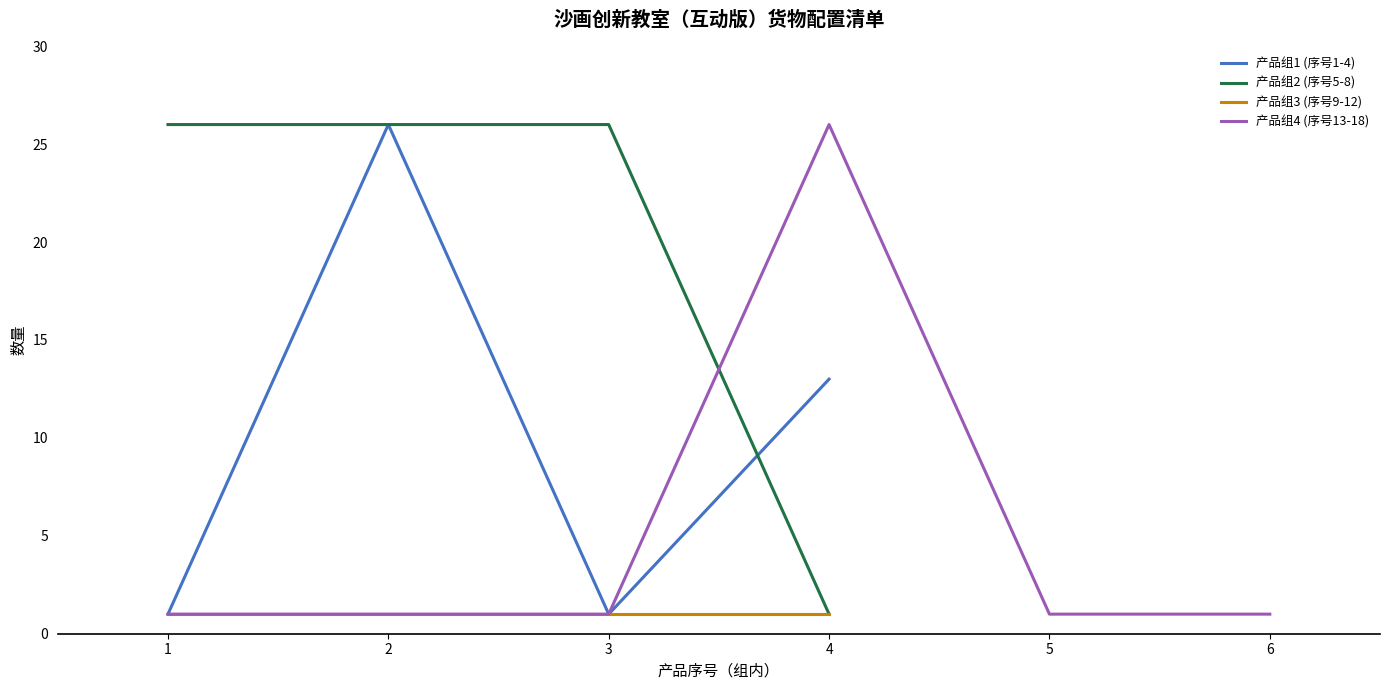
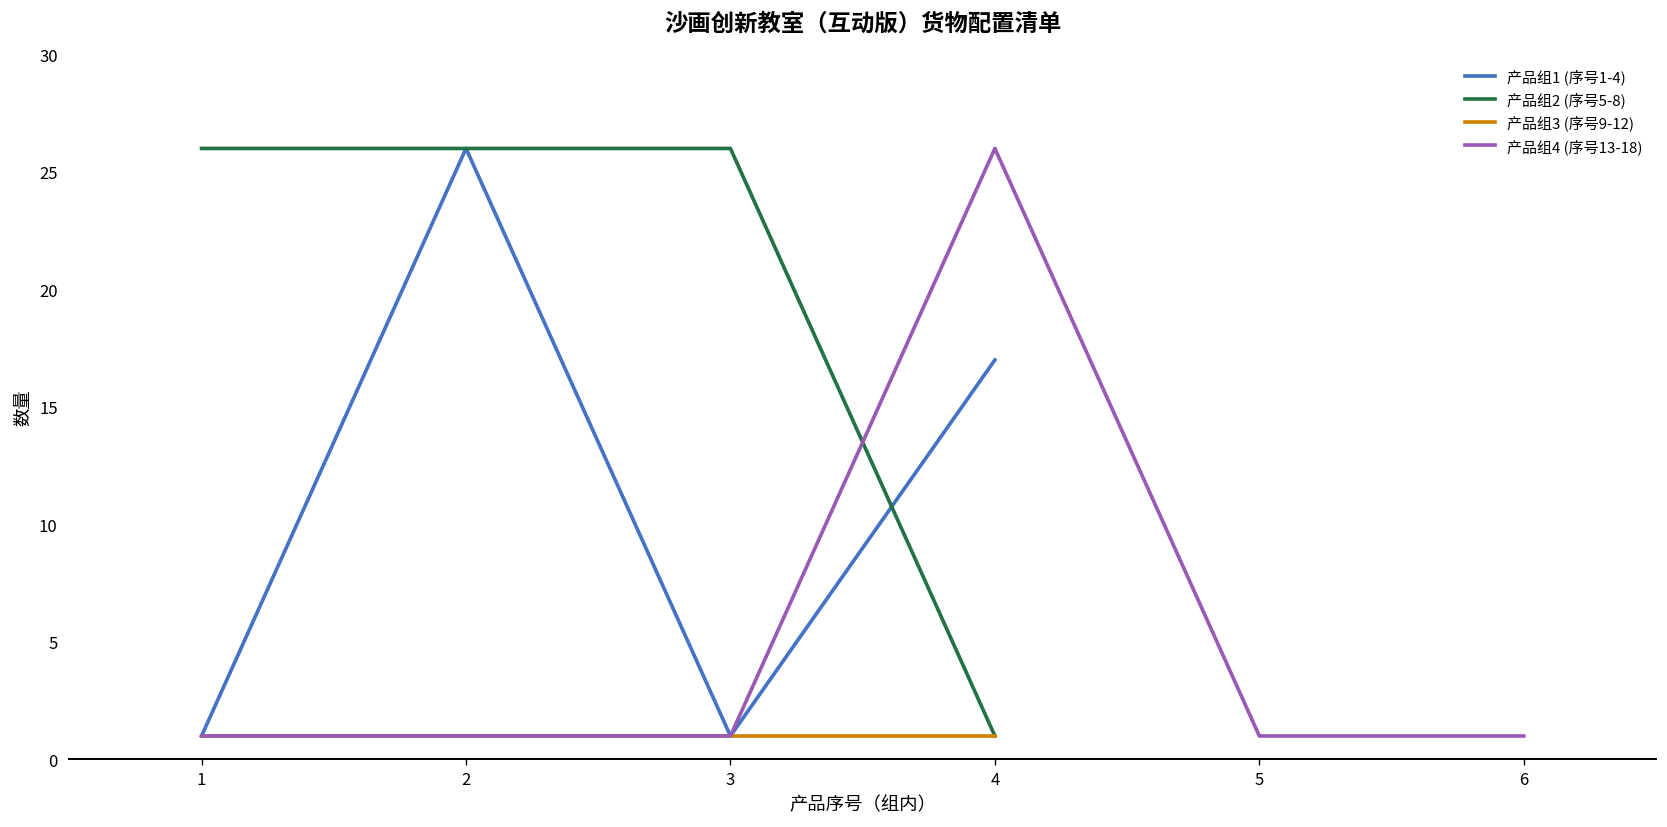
  {
    "产品组1 (序号1-4)": {
-     "4": 13
+     "4": 17
    },
    "产品组2 (序号5-8)": {
      "1": 26,
      "3": 26
    },
    "产品组4 (序号13-18)": {
      "4": 26,
      "5": 1,
      "6": 1
    }
  }
